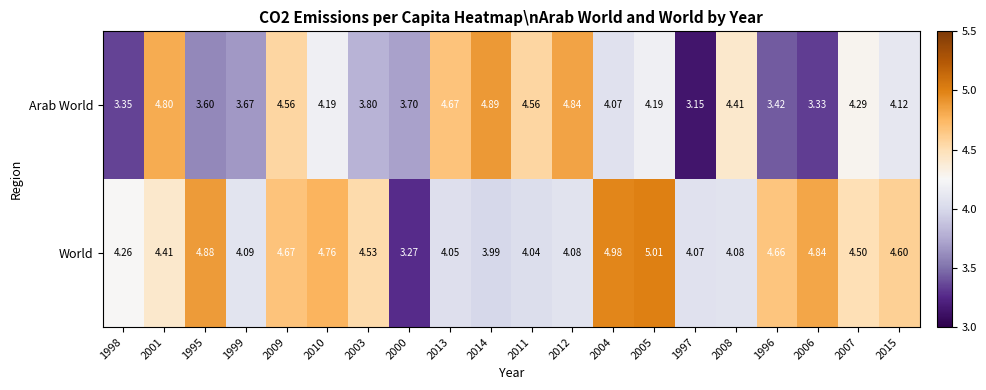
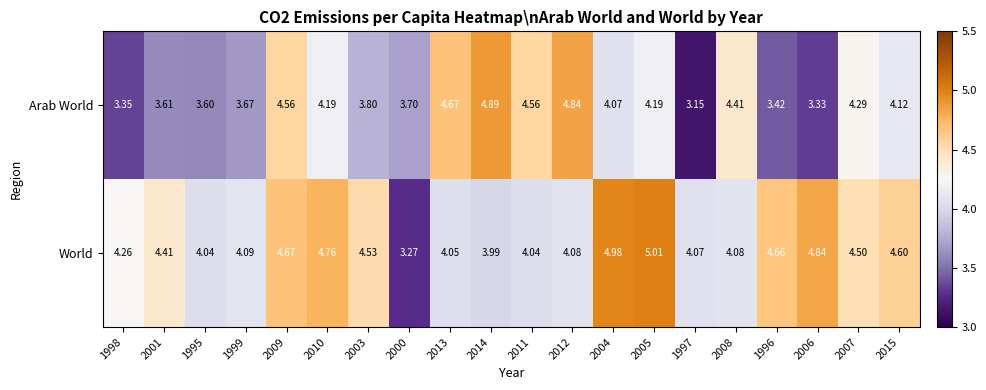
  {
    "Arab World": {
      "1998": 3.35,
-     "2001": 4.80,
+     "2001": 3.61,
      "1995": 3.60,
      "1999": 3.67,
      "2009": 4.56,
      "2010": 4.19,
      "2003": 3.80,
      "2000": 3.70,
      "2013": 4.67,
      "2014": 4.89,
      "2011": 4.56,
      "2012": 4.84,
      "2004": 4.07,
      "2005": 4.19,
      "1997": 3.15,
      "2008": 4.41,
      "1996": 3.42,
      "2006": 3.33,
      "2007": 4.29,
      "2015": 4.12
    },
    "World": {
      "1998": 4.26,
      "2001": 4.41,
-     "1995": 4.88,
+     "1995": 4.04,
      "1999": 4.09,
      "2009": 4.67,
      "2010": 4.76,
      "2003": 4.53,
      "2000": 3.27,
      "2013": 4.05,
      "2014": 3.99,
      "2011": 4.04,
      "2012": 4.08,
      "2004": 4.98,
      "2005": 5.01,
      "1997": 4.07,
      "2008": 4.08,
      "1996": 4.66,
      "2006": 4.84,
      "2007": 4.50,
      "2015": 4.60
    }
  }
